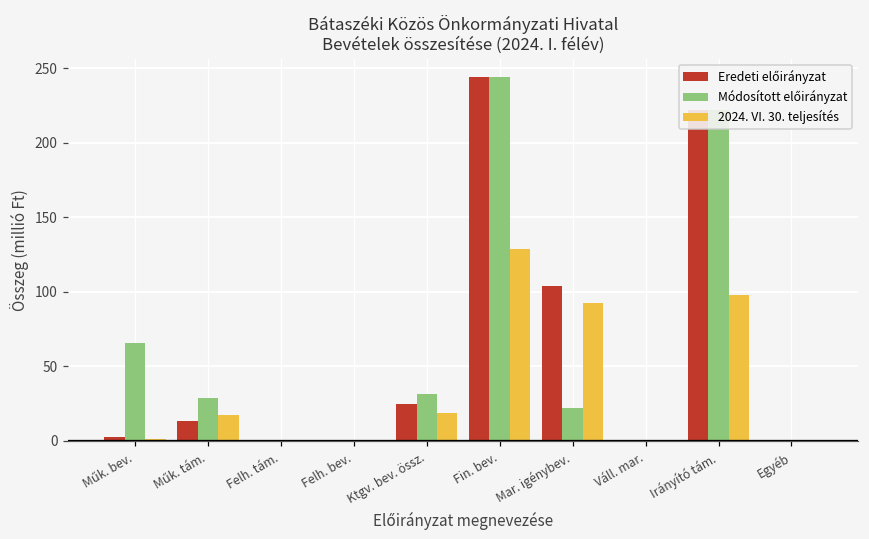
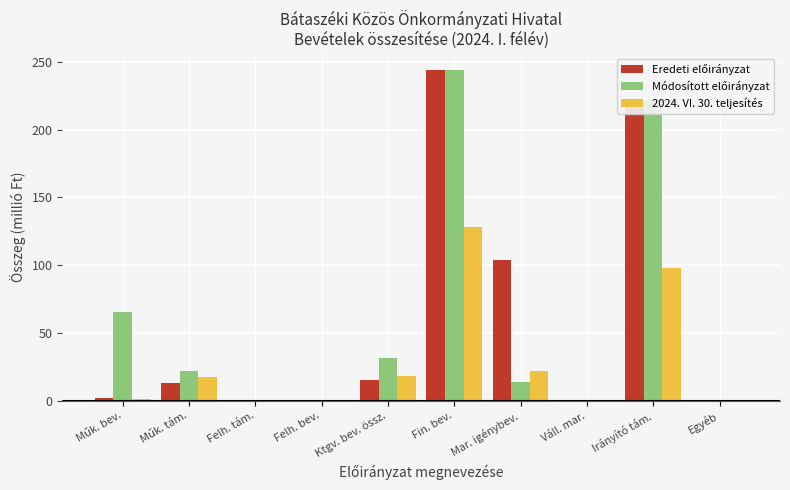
  {
    "Eredeti előirányzat": {
      "Műk. bev.": 2,
      "Műk. tám.": 13,
      "Felh. tám.": 0,
      "Felh. bev.": 0,
-     "Ktgv. bev. össz.": 25,
+     "Ktgv. bev. össz.": 16,
      "Fin. bev.": 244,
      "Mar. igénybev.": 104,
      "Váll. mar.": 0,
      "Egyéb": 0
    },
    "Módosított előirányzat": {
      "Műk. bev.": 66,
-     "Műk. tám.": 29,
+     "Műk. tám.": 22,
      "Felh. tám.": 0,
      "Felh. bev.": 0,
      "Ktgv. bev. össz.": 31,
      "Fin. bev.": 244,
-     "Mar. igénybev.": 22,
+     "Mar. igénybev.": 14,
      "Váll. mar.": 0,
      "Egyéb": 0
    },
    "2024. VI. 30. teljesítés": {
      "Műk. tám.": 17,
      "Felh. tám.": 0,
      "Felh. bev.": 0,
      "Ktgv. bev. össz.": 19,
      "Fin. bev.": 128,
-     "Mar. igénybev.": 93,
+     "Mar. igénybev.": 22,
      "Váll. mar.": 0,
      "Irányító tám.": 98,
      "Egyéb": 0
    }
  }
